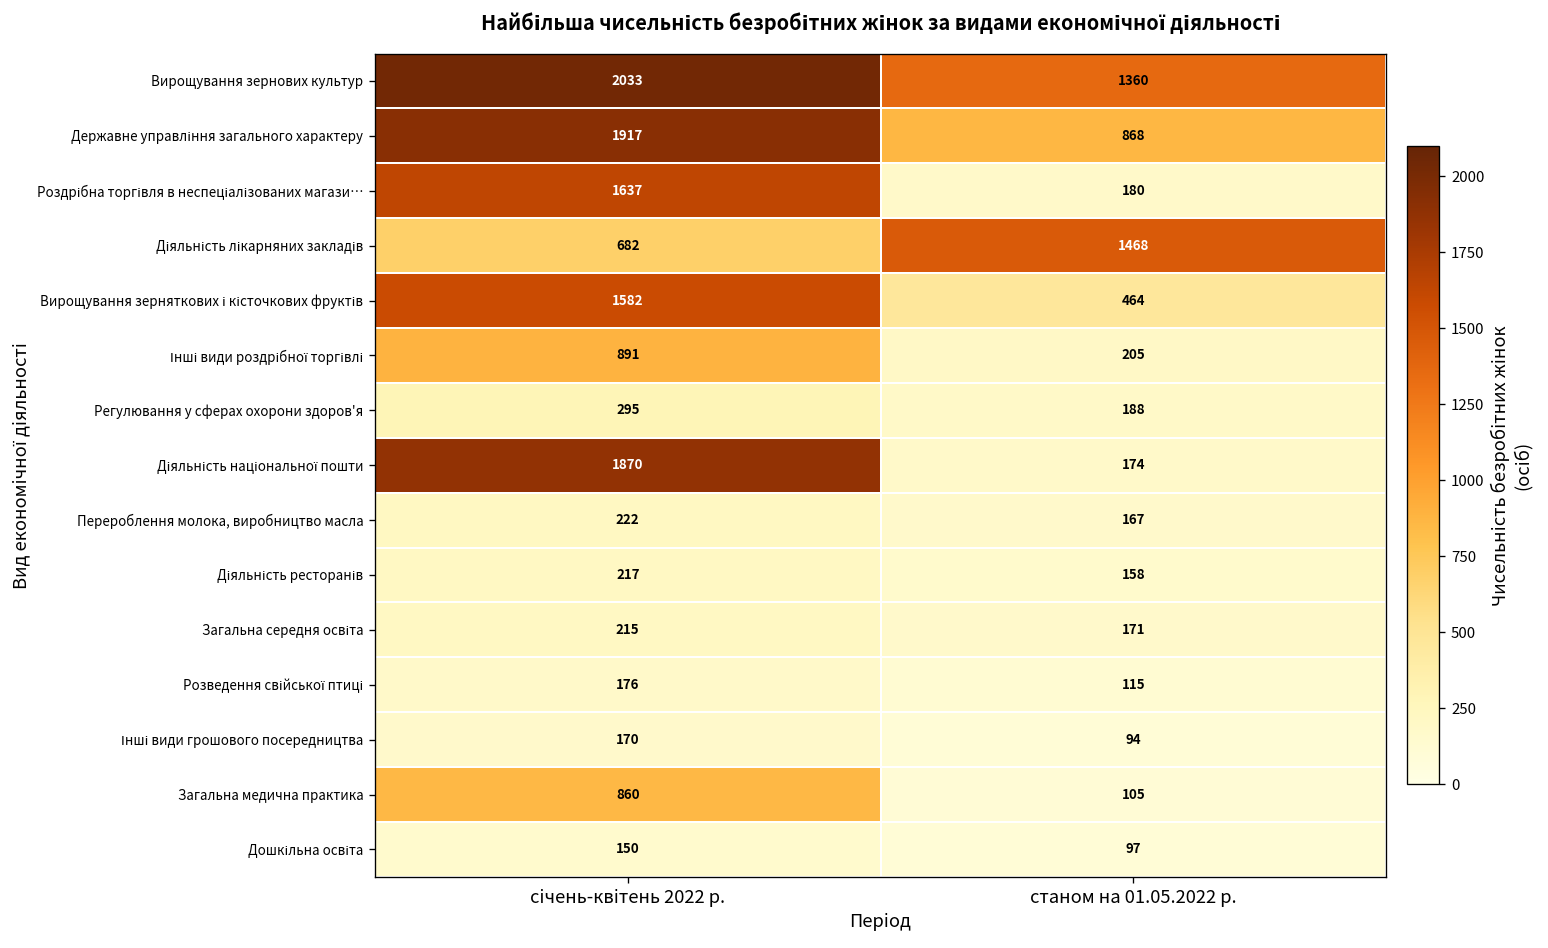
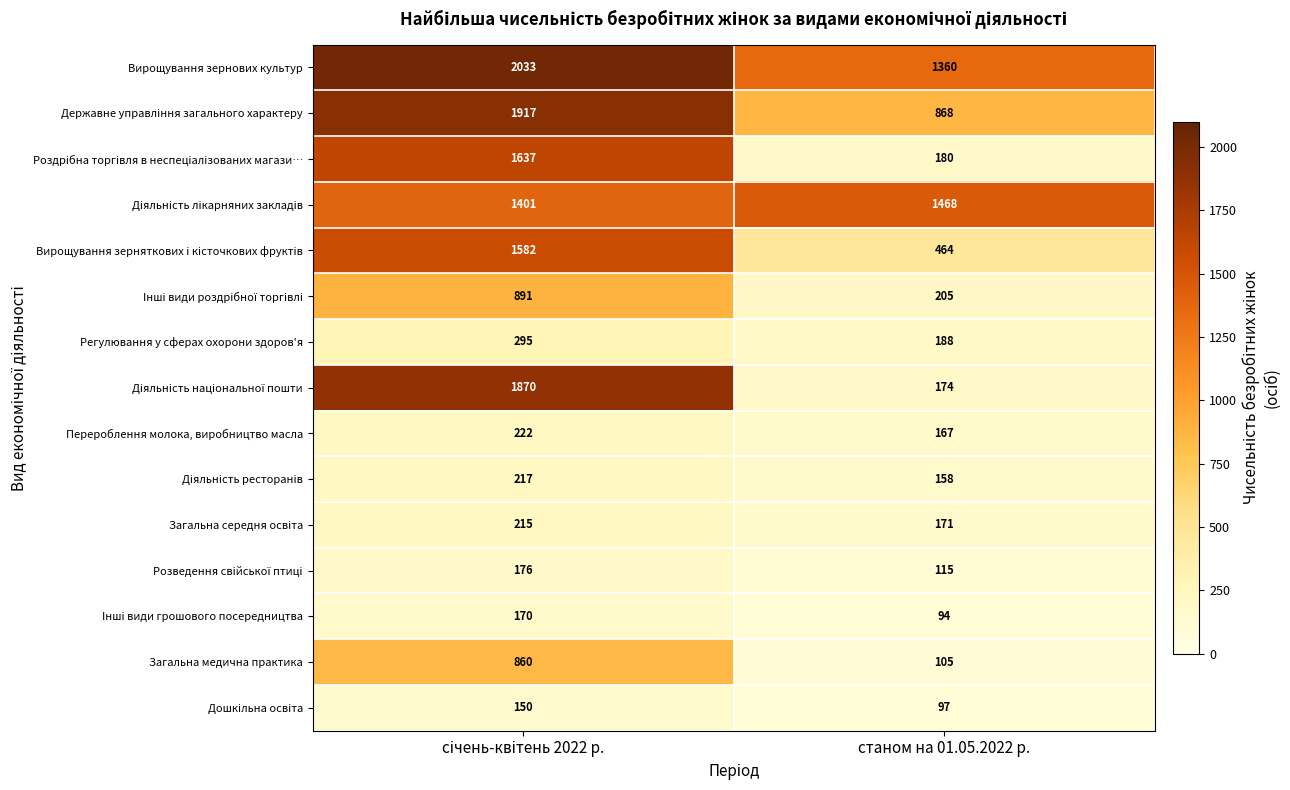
  {
    "Вирощування зернових культур": {
      "січень-квітень 2022 р.": 2033,
      "станом на 01.05.2022 р.": 1360
    },
    "Державне управління загального характеру": {
      "січень-квітень 2022 р.": 1917,
      "станом на 01.05.2022 р.": 868
    },
    "Роздрібна торгівля в неспеціалізованих магази…": {
      "січень-квітень 2022 р.": 1637,
      "станом на 01.05.2022 р.": 180
    },
    "Діяльність лікарняних закладів": {
-     "січень-квітень 2022 р.": 682,
+     "січень-квітень 2022 р.": 1401,
      "станом на 01.05.2022 р.": 1468
    },
    "Вирощування зерняткових і кісточкових фруктів": {
      "січень-квітень 2022 р.": 1582,
      "станом на 01.05.2022 р.": 464
    },
    "Інші види роздрібної торгівлі": {
      "січень-квітень 2022 р.": 891,
      "станом на 01.05.2022 р.": 205
    },
    "Регулювання у сферах охорони здоров'я": {
      "січень-квітень 2022 р.": 295,
      "станом на 01.05.2022 р.": 188
    },
    "Діяльність національної пошти": {
      "січень-квітень 2022 р.": 1870,
      "станом на 01.05.2022 р.": 174
    },
    "Перероблення молока, виробництво масла": {
      "січень-квітень 2022 р.": 222,
      "станом на 01.05.2022 р.": 167
    },
    "Діяльність ресторанів": {
      "січень-квітень 2022 р.": 217,
      "станом на 01.05.2022 р.": 158
    },
    "Загальна середня освіта": {
      "січень-квітень 2022 р.": 215,
      "станом на 01.05.2022 р.": 171
    },
    "Розведення свійської птиці": {
      "січень-квітень 2022 р.": 176,
      "станом на 01.05.2022 р.": 115
    },
    "Інші види грошового посередництва": {
      "січень-квітень 2022 р.": 170,
      "станом на 01.05.2022 р.": 94
    },
    "Загальна медична практика": {
      "січень-квітень 2022 р.": 860,
      "станом на 01.05.2022 р.": 105
    },
    "Дошкільна освіта": {
      "січень-квітень 2022 р.": 150,
      "станом на 01.05.2022 р.": 97
    }
  }
